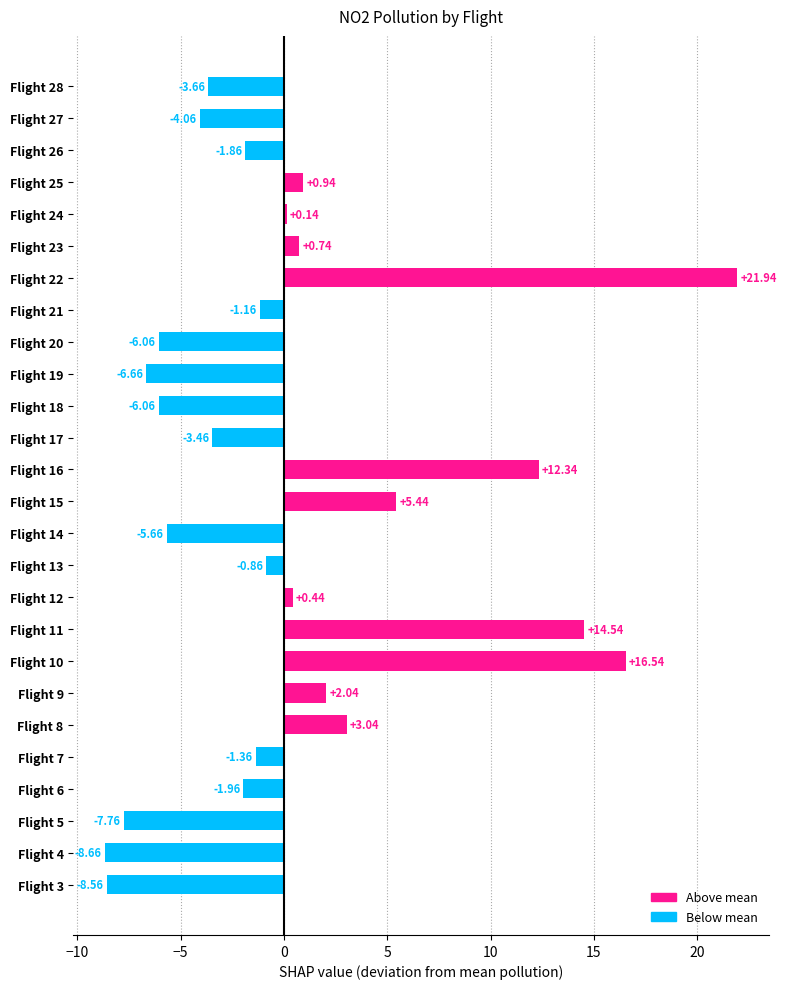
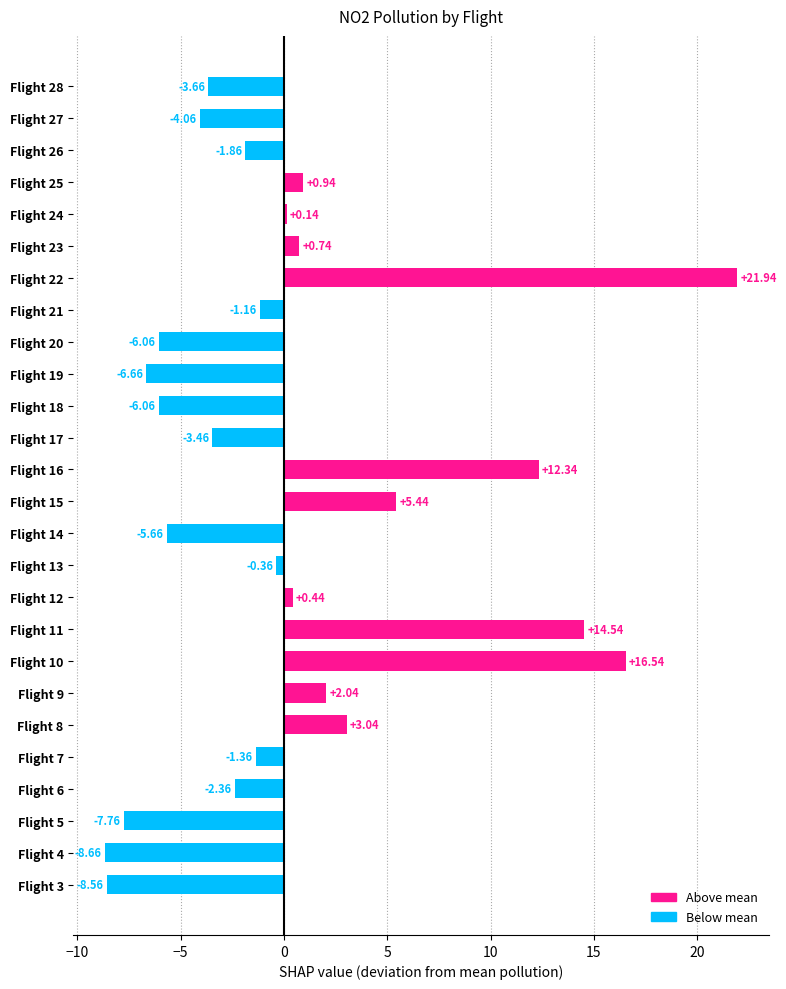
  {
    "Flight 28": "-3.66",
    "Flight 27": "-4.06",
    "Flight 26": "-1.86",
    "Flight 25": "+0.94",
    "Flight 24": "+0.14",
    "Flight 23": "+0.74",
    "Flight 22": "+21.94",
    "Flight 21": "-1.16",
    "Flight 20": "-6.06",
    "Flight 19": "-6.66",
    "Flight 18": "-6.06",
    "Flight 17": "-3.46",
    "Flight 16": "+12.34",
    "Flight 15": "+5.44",
    "Flight 14": "-5.66",
-   "Flight 13": "-0.86",
+   "Flight 13": "-0.36",
    "Flight 12": "+0.44",
    "Flight 11": "+14.54",
    "Flight 10": "+16.54",
    "Flight 9": "+2.04",
    "Flight 8": "+3.04",
    "Flight 7": "-1.36",
-   "Flight 6": "-1.96",
+   "Flight 6": "-2.36",
    "Flight 5": "-7.76",
    "Flight 4": "-8.66",
    "Flight 3": "-8.56"
  }
